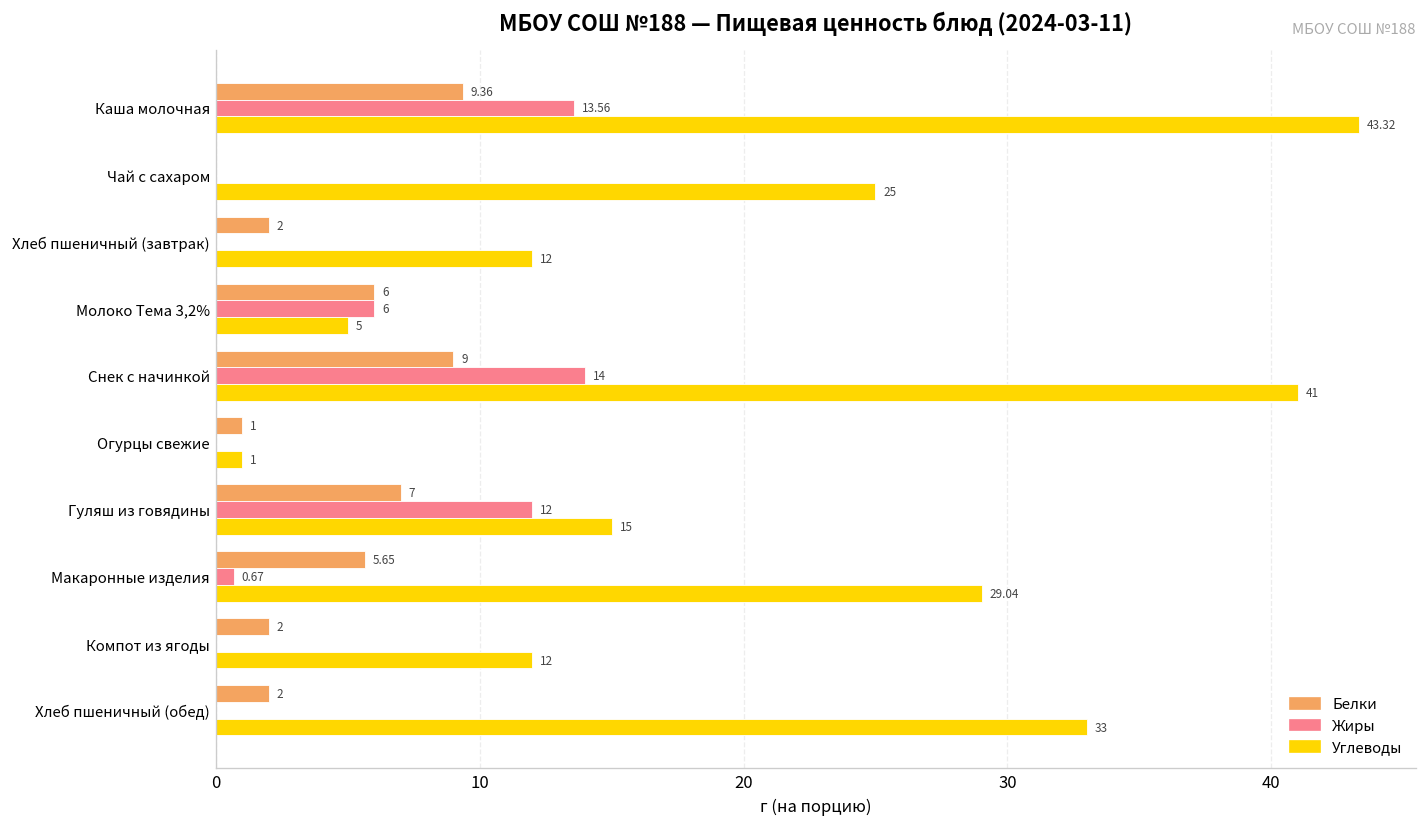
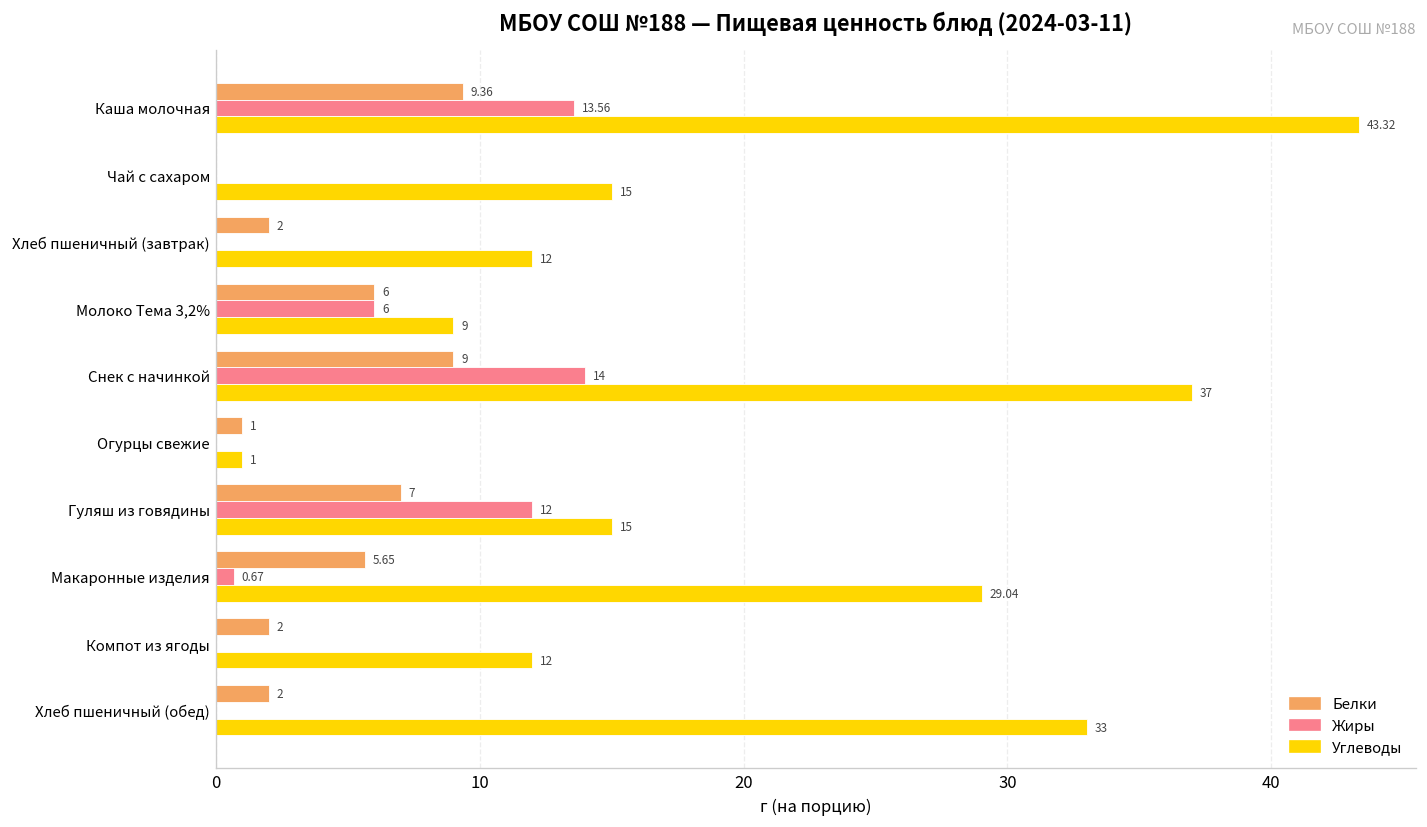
  {
    "Углеводы": {
      "Каша молочная": 43.32,
-     "Чай с сахаром": 25,
+     "Чай с сахаром": 15,
      "Хлеб пшеничный (завтрак)": 12,
-     "Молоко Тема 3,2%": 5,
-     "Снек с начинкой": 41,
+     "Молоко Тема 3,2%": 9,
+     "Снек с начинкой": 37,
      "Огурцы свежие": 1,
      "Гуляш из говядины": 15,
      "Макаронные изделия": 29.04,
      "Компот из ягоды": 12,
      "Хлеб пшеничный (обед)": 33
    }
  }
